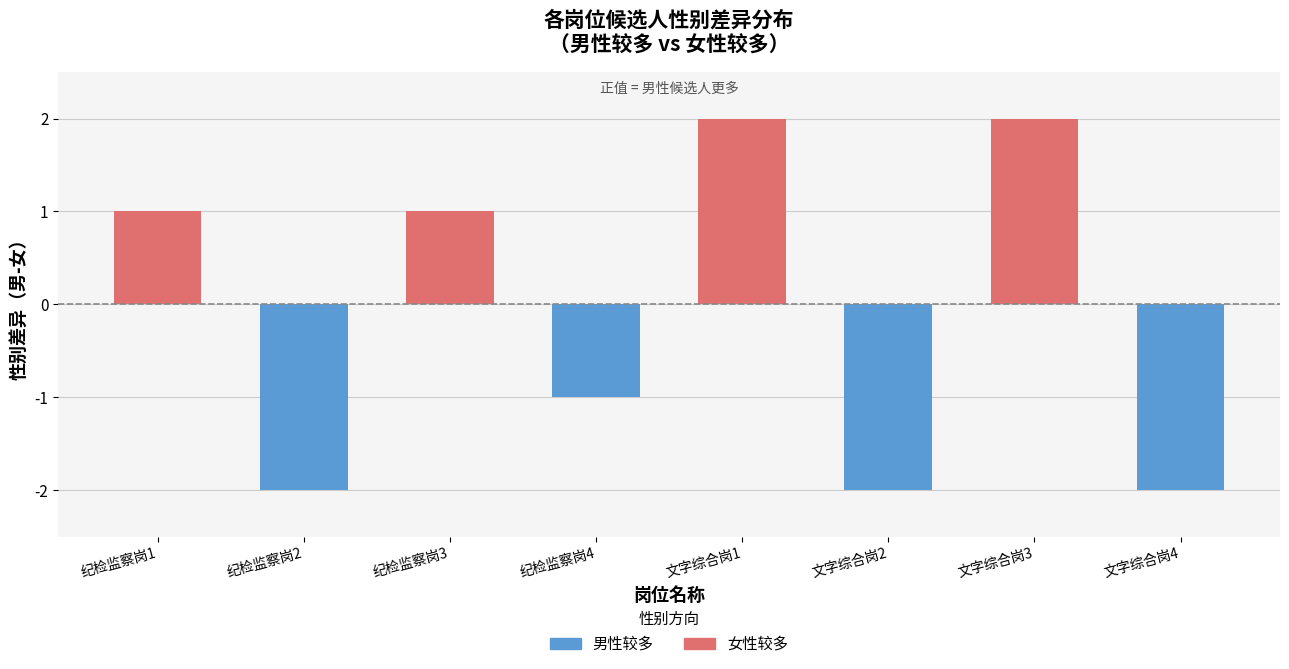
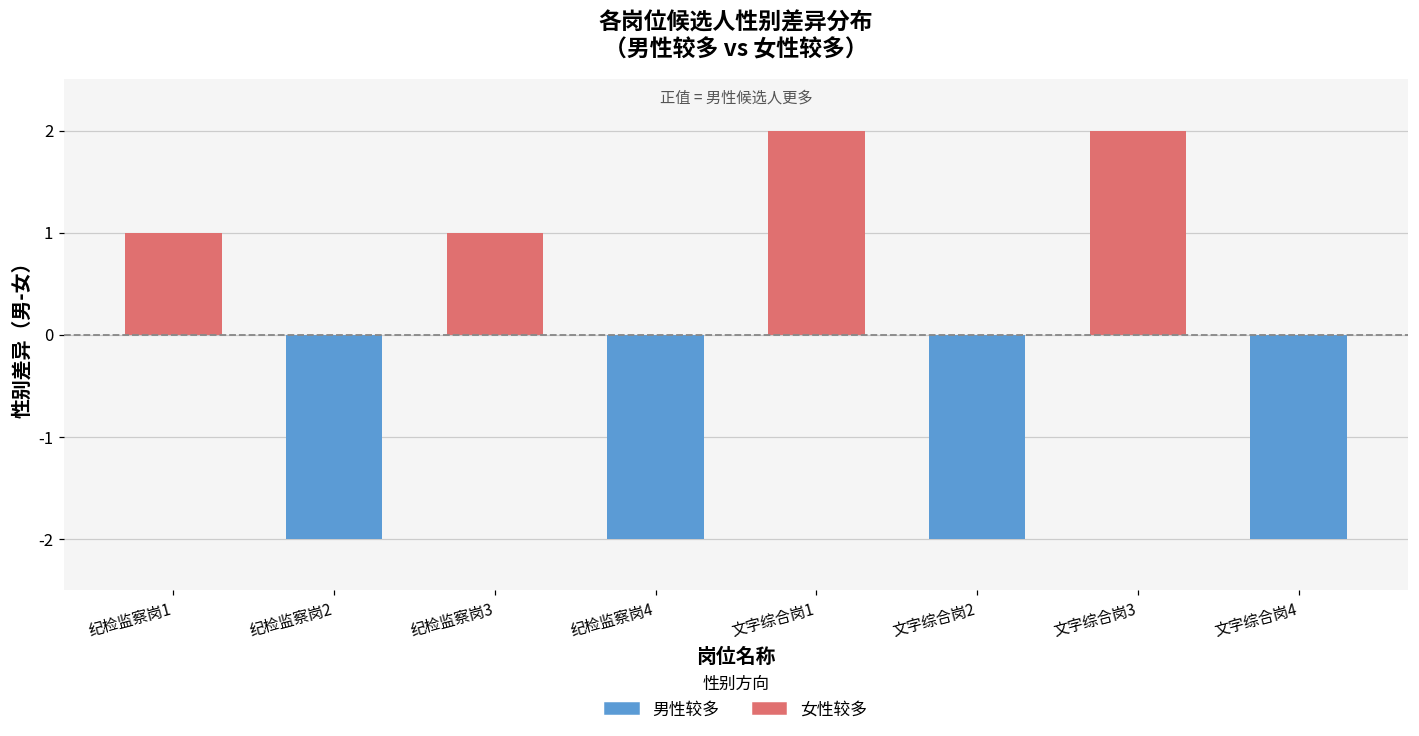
  {
    "女性较多": {
      "纪检监察岗1": 1.0,
      "纪检监察岗2": 0.0,
      "纪检监察岗3": 1.0,
      "纪检监察岗4": 0.0,
      "文字综合岗1": 2.0,
      "文字综合岗2": 0.0,
      "文字综合岗3": 2.0,
      "文字综合岗4": 0.0
    },
    "男性较多": {
      "纪检监察岗1": 0.0,
      "纪检监察岗2": -2.0,
      "纪检监察岗3": 0.0,
-     "纪检监察岗4": -1.0,
+     "纪检监察岗4": -2.0,
      "文字综合岗1": 0.0,
      "文字综合岗2": -2.0,
      "文字综合岗3": 0.0,
      "文字综合岗4": -2.0
    }
  }
